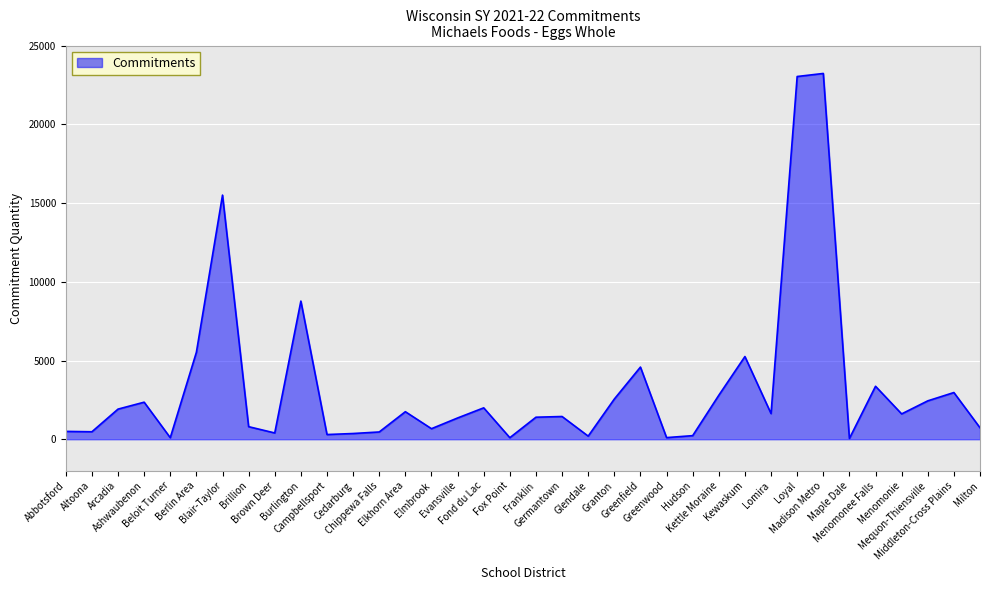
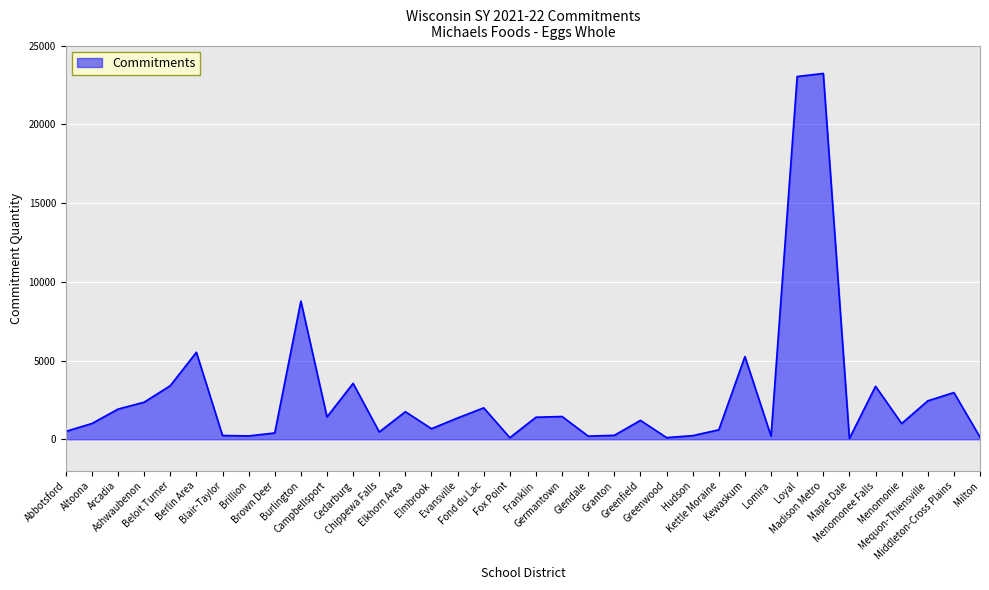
  {
    "Abbotsford": 500,
-   "Altoona": 500,
+   "Altoona": 1000,
    "Arcadia": 1900,
    "Ashwaubenon": 2400,
-   "Beloit Turner": 100,
+   "Beloit Turner": 3400,
    "Berlin Area": 5500,
-   "Blair-Taylor": 15500,
-   "Brillion": 800,
+   "Blair-Taylor": 200,
+   "Brillion": 200,
    "Brown Deer": 400,
    "Burlington": 8800,
-   "Campbellsport": 300,
-   "Cedarburg": 400,
+   "Campbellsport": 1400,
+   "Cedarburg": 3600,
    "Chippewa Falls": 500,
    "Elkhorn Area": 1800,
    "Elmbrook": 700,
    "Evansville": 1400,
    "Fond du Lac": 2000,
    "Fox Point": 100,
    "Franklin": 1400,
    "Germantown": 1400,
    "Glendale": 200,
-   "Granton": 2600,
-   "Greenfield": 4600,
+   "Granton": 300,
+   "Greenfield": 1200,
    "Greenwood": 100,
    "Hudson": 200,
-   "Kettle Moraine": 2800,
+   "Kettle Moraine": 600,
    "Kewaskum": 5300,
-   "Lomira": 1600,
+   "Lomira": 200,
    "Loyal": 23000,
    "Madison Metro": 23200,
    "Maple Dale": 100,
    "Menomonee Falls": 3400,
-   "Menomonie": 1600,
+   "Menomonie": 1000,
    "Mequon-Thiensville": 2400,
    "Middleton-Cross Plains": 3000,
-   "Milton": 700
+   "Milton": 100
  }
